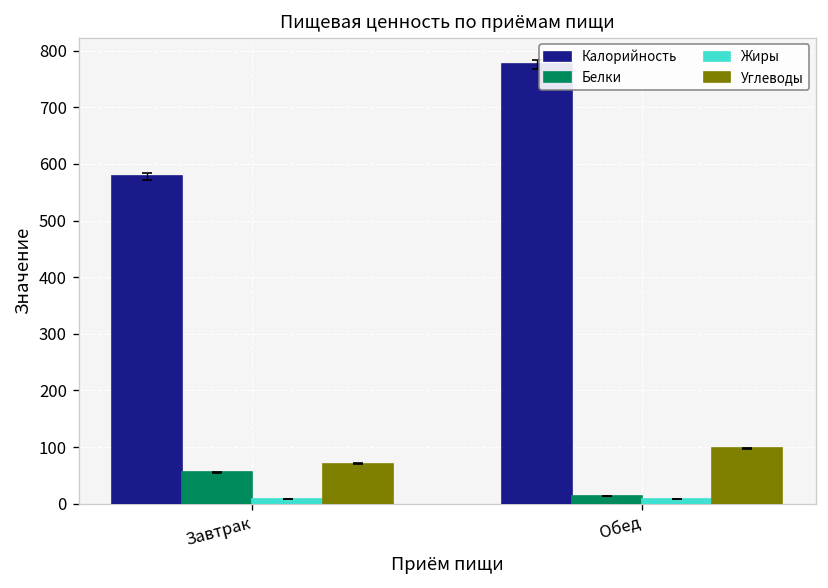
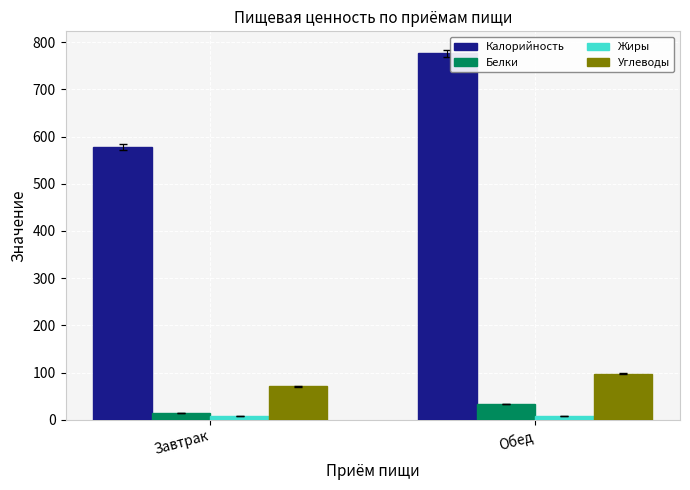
  {
    "Калорийность": {
      "Завтрак": 580,
      "Обед": 780
    },
    "Белки": {
-     "Завтрак": 60,
-     "Обед": 10
+     "Завтрак": 10,
+     "Обед": 30
    },
    "Жиры": {
      "Завтрак": 10,
      "Обед": 10
    },
    "Углеводы": {
      "Завтрак": 70,
      "Обед": 100
    }
  }
